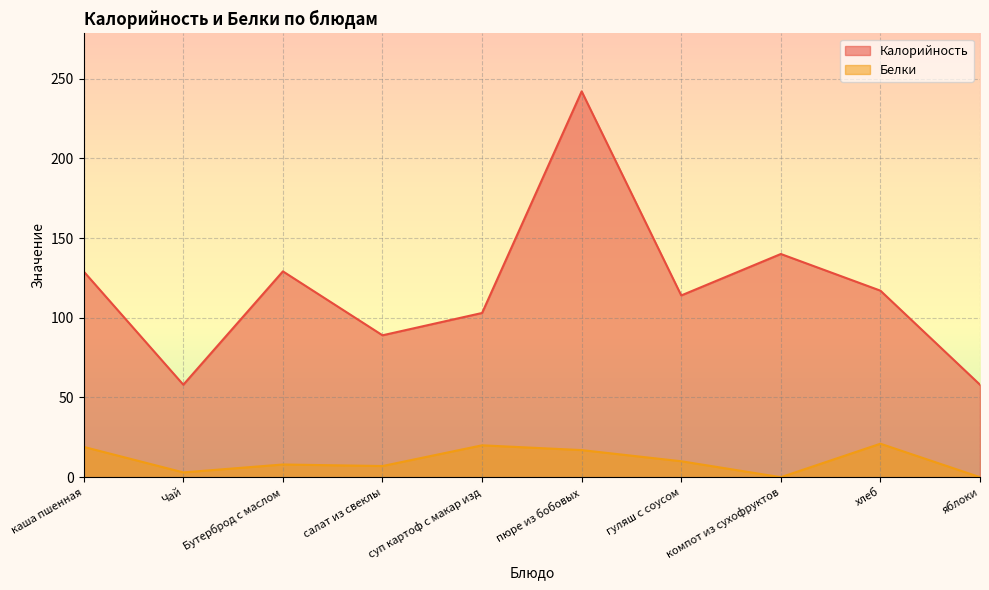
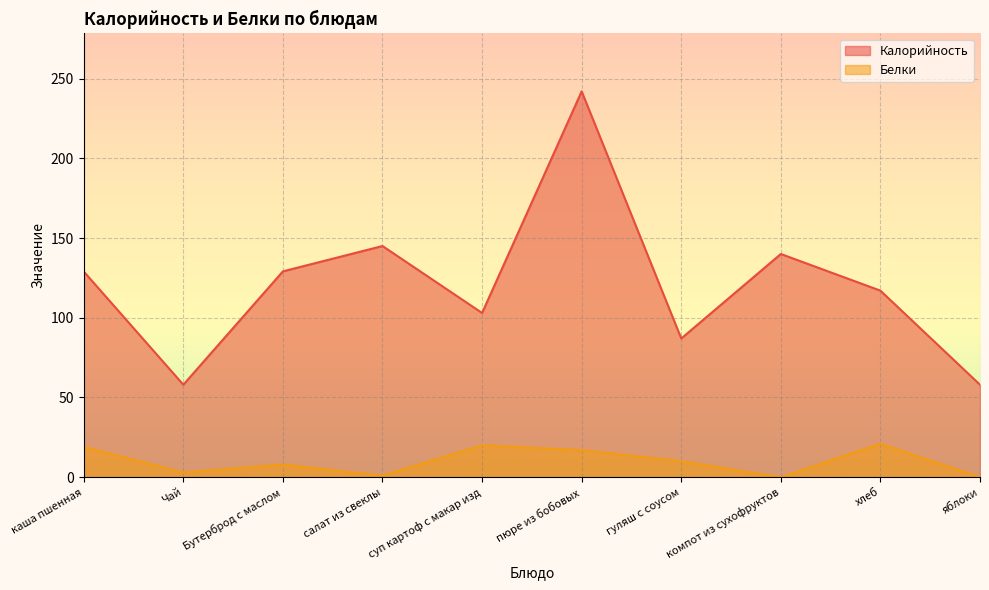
  {
    "Калорийность": {
      "каша пшенная": 129,
      "Чай": 58,
      "Бутерброд с маслом": 129,
-     "салат из свеклы": 89,
+     "салат из свеклы": 145,
      "суп картоф с макар изд": 103,
      "пюре из бобовых": 242,
-     "гуляш с соусом": 114,
+     "гуляш с соусом": 87,
      "компот из сухофруктов": 140,
      "хлеб": 117,
      "яблоки": 58
    },
    "Белки": {
      "каша пшенная": 19,
      "Чай": 3,
      "Бутерброд с маслом": 8,
-     "салат из свеклы": 7,
+     "салат из свеклы": 1,
      "суп картоф с макар изд": 20,
      "пюре из бобовых": 17,
      "гуляш с соусом": 10,
      "компот из сухофруктов": 0,
      "хлеб": 21,
      "яблоки": 0
    }
  }
